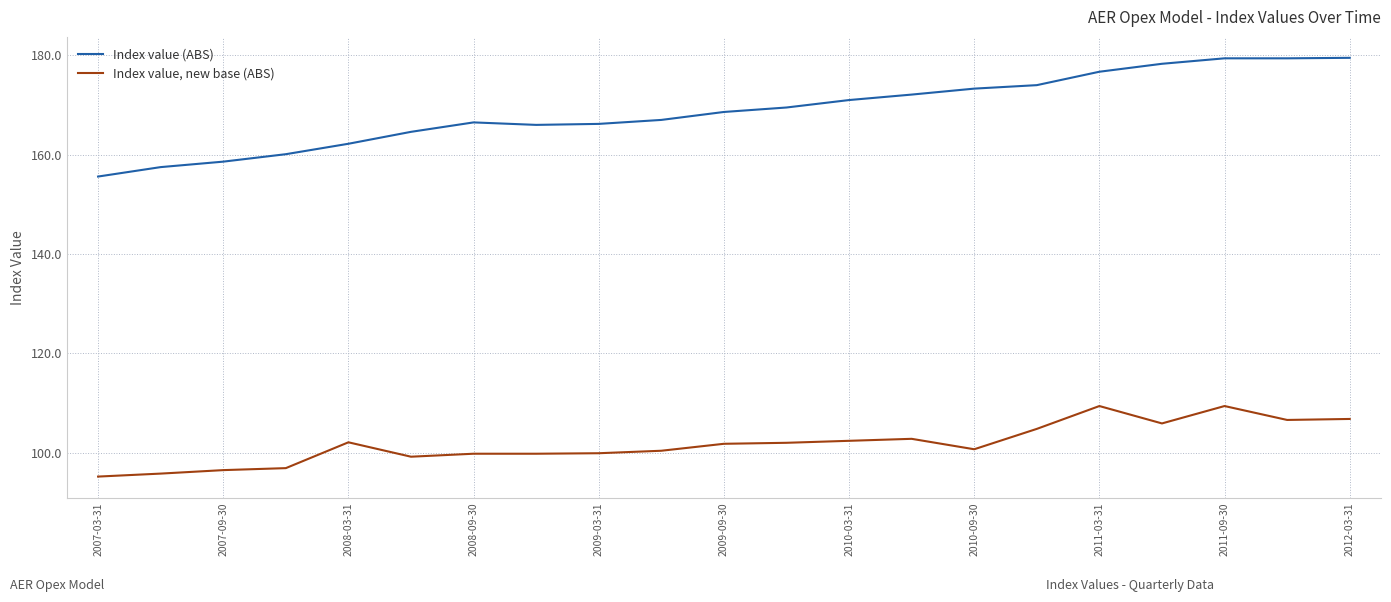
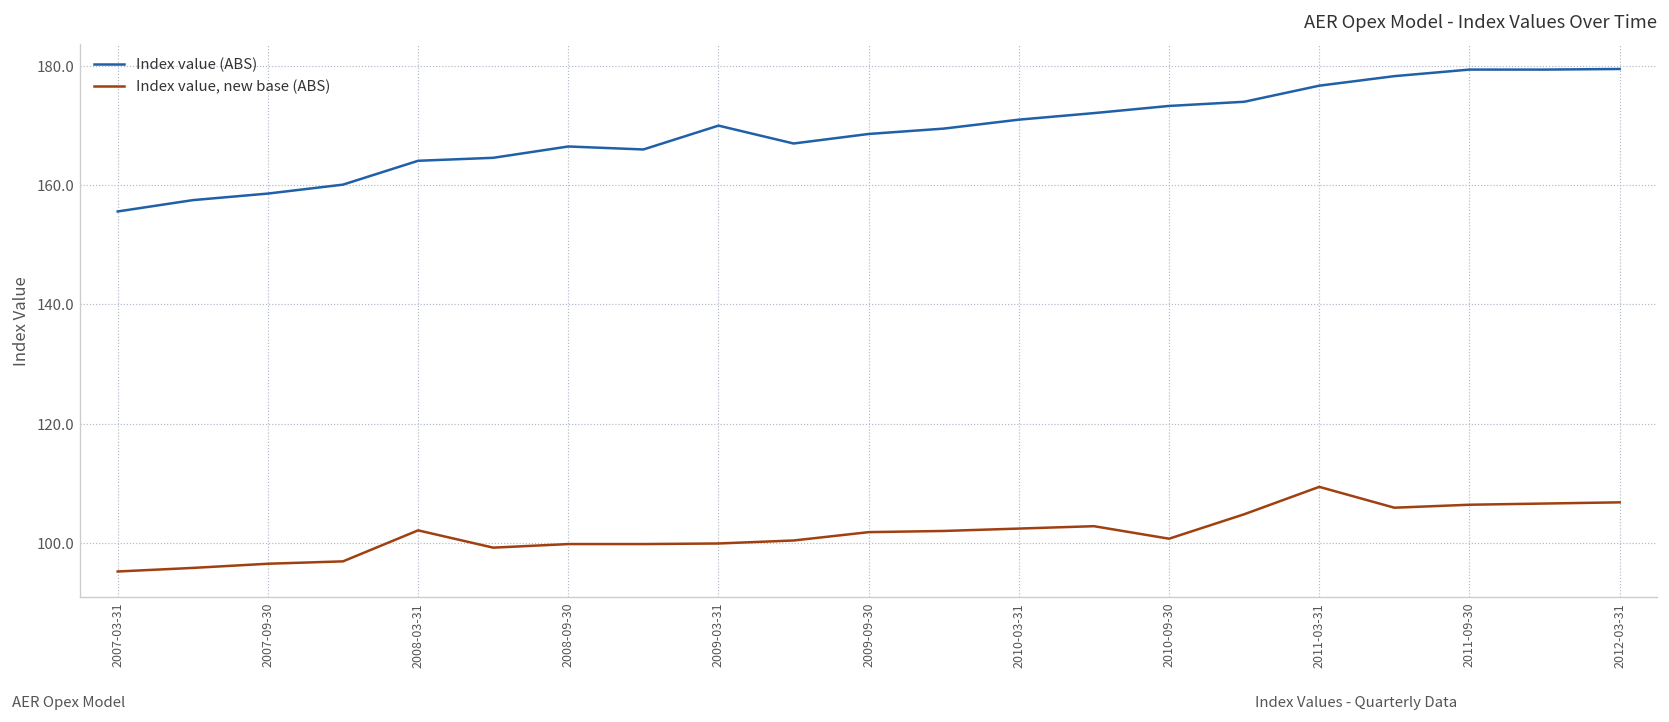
  {
    "Index value (ABS)": {
      "2007-03-31": 156,
      "2007-09-30": 159,
-     "2008-03-31": 162,
+     "2008-03-31": 164,
      "2008-09-30": 167,
-     "2009-03-31": 166,
+     "2009-03-31": 170,
      "2009-09-30": 169,
      "2010-03-31": 171,
      "2010-09-30": 173,
      "2011-03-31": 177,
      "2011-09-30": 179,
      "2012-03-31": 180
    },
    "Index value, new base (ABS)": {
      "2007-03-31": 95,
      "2007-09-30": 97,
      "2008-03-31": 102,
      "2008-09-30": 100,
      "2009-03-31": 100,
      "2009-09-30": 102,
      "2010-03-31": 102,
      "2010-09-30": 101,
      "2011-03-31": 109,
-     "2011-09-30": 109,
+     "2011-09-30": 106,
      "2012-03-31": 107
    }
  }
